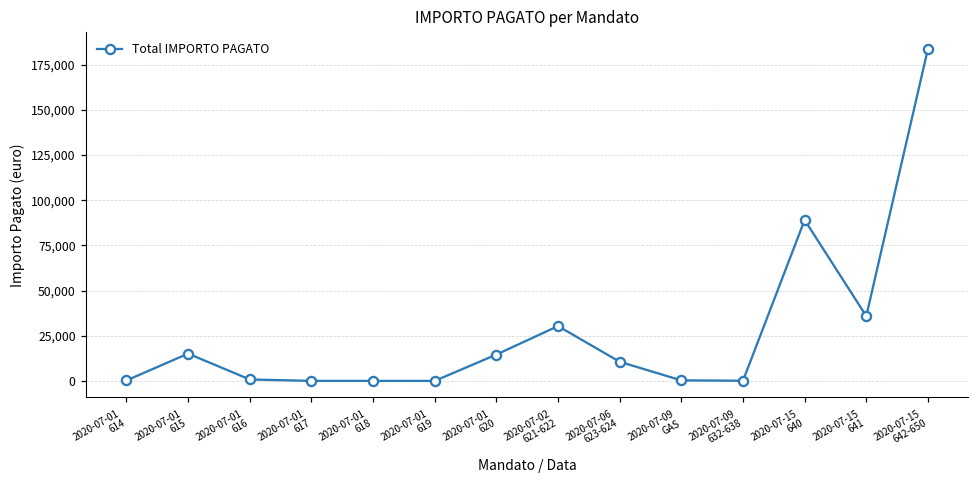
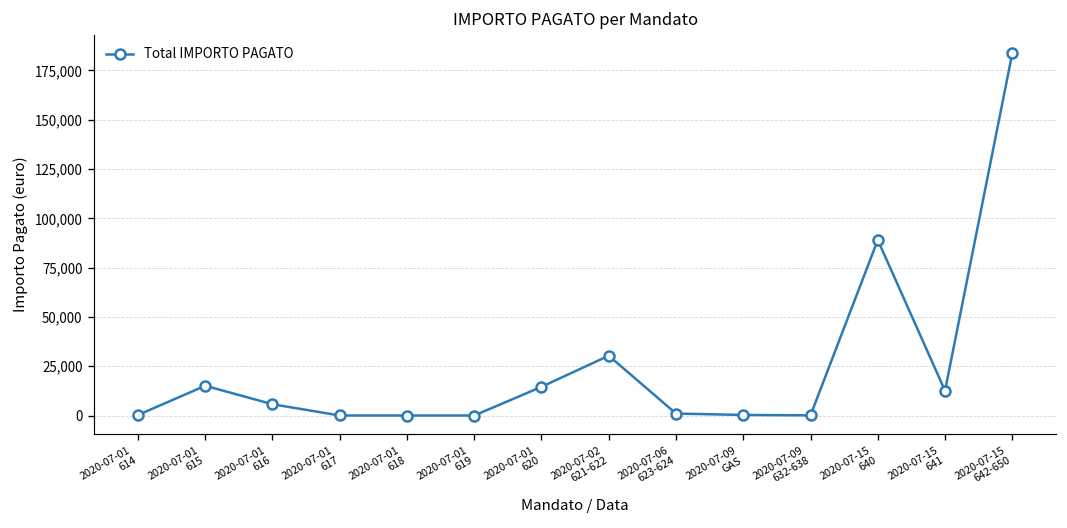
  {
    "2020-07-01 614": "0",
    "2020-07-01 615": "15,000",
-   "2020-07-01 616": "1,000",
+   "2020-07-01 616": "6,000",
    "2020-07-01 617": "0",
    "2020-07-01 618": "0",
    "2020-07-01 619": "0",
    "2020-07-01 620": "15,000",
    "2020-07-02 621-622": "30,000",
-   "2020-07-06 623-624": "11,000",
+   "2020-07-06 623-624": "1,000",
    "2020-07-09 GAS": "0",
    "2020-07-09 632-638": "0",
    "2020-07-15 640": "89,000",
-   "2020-07-15 641": "36,000",
+   "2020-07-15 641": "13,000",
    "2020-07-15 642-650": "184,000"
  }
